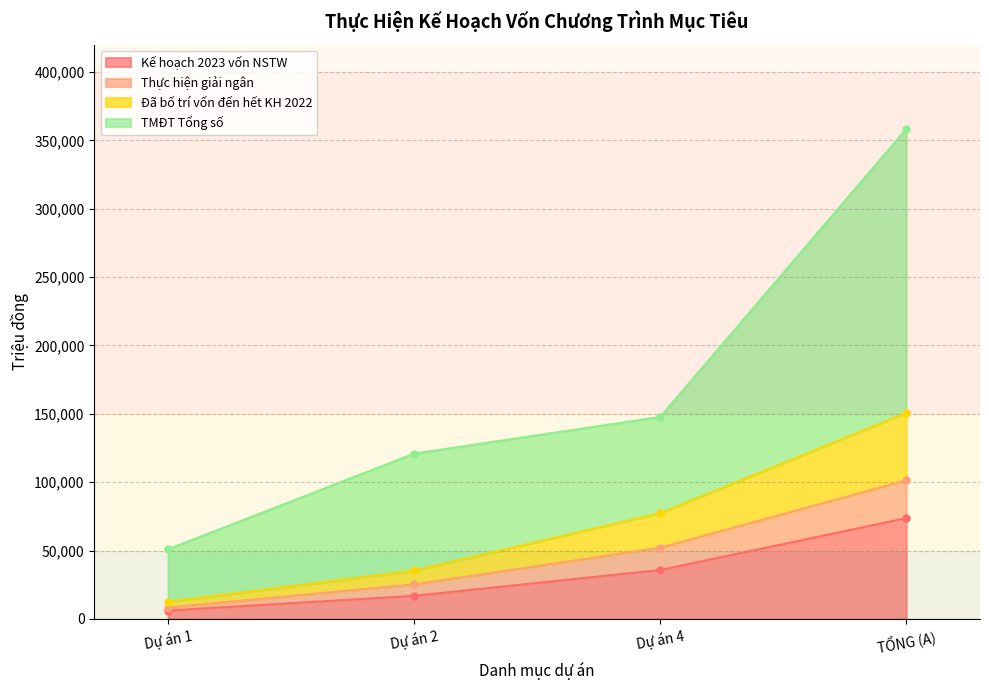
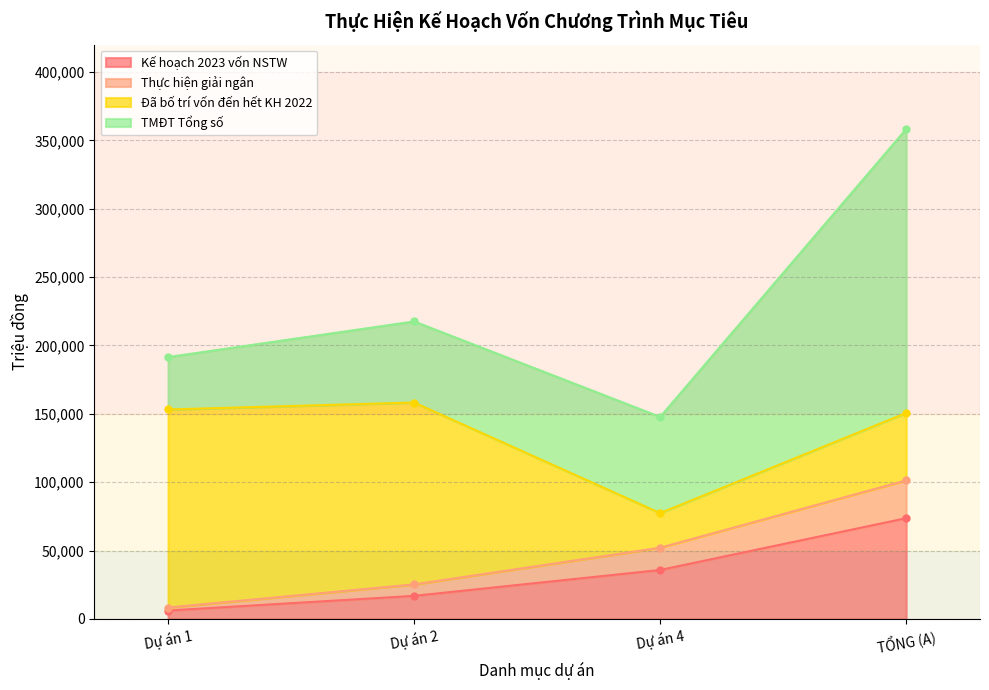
  {
    "Đã bố trí vốn đến hết KH 2022": {
-     "Dự án 1": "4,000",
-     "Dự án 2": "10,000",
+     "Dự án 1": "145,000",
+     "Dự án 2": "133,000",
      "Dự án 4": "25,000",
      "TỔNG (A)": "49,000"
    },
    "TMĐT Tổng số": {
      "Dự án 1": "38,000",
-     "Dự án 2": "85,000",
+     "Dự án 2": "59,000",
      "Dự án 4": "70,000",
      "TỔNG (A)": "208,000"
    }
  }
